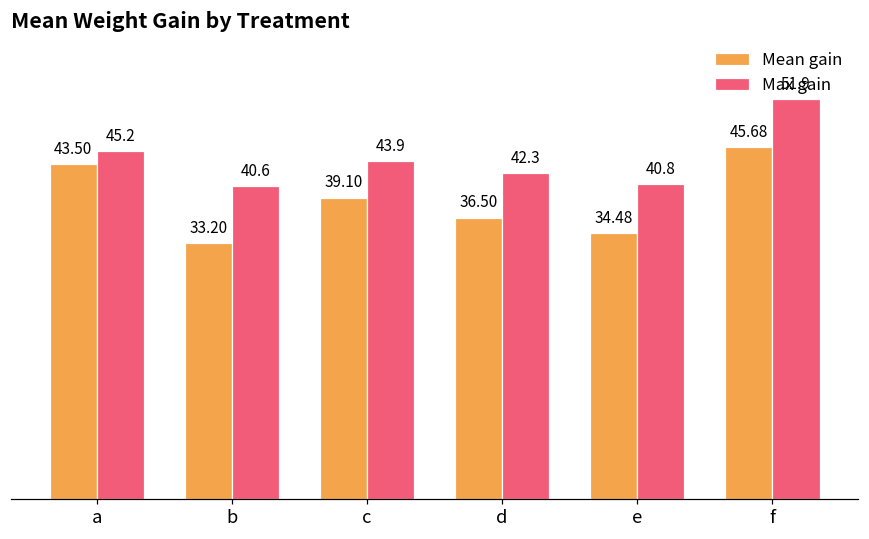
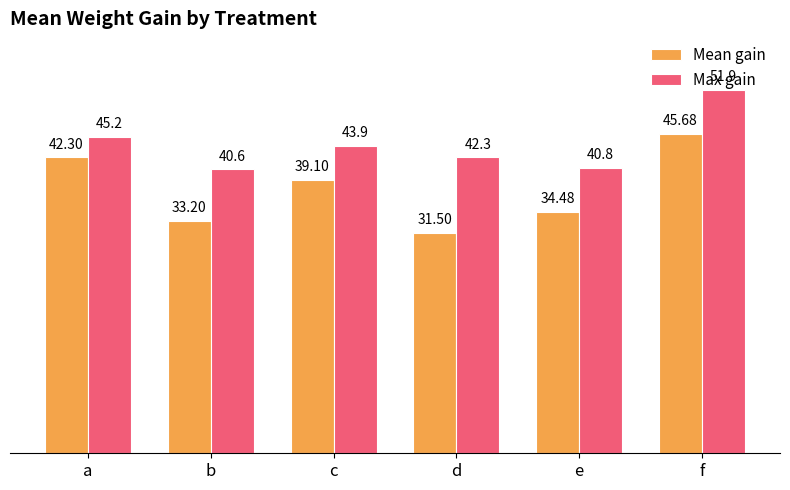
  {
    "Mean gain": {
-     "a": 43.50,
+     "a": 42.30,
      "b": 33.20,
      "c": 39.10,
-     "d": 36.50,
+     "d": 31.50,
      "e": 34.48,
      "f": 45.68
    },
    "Max gain": {
      "a": 45.2,
      "b": 40.6,
      "c": 43.9,
      "d": 42.3,
      "e": 40.8,
      "f": 51.9
    }
  }
